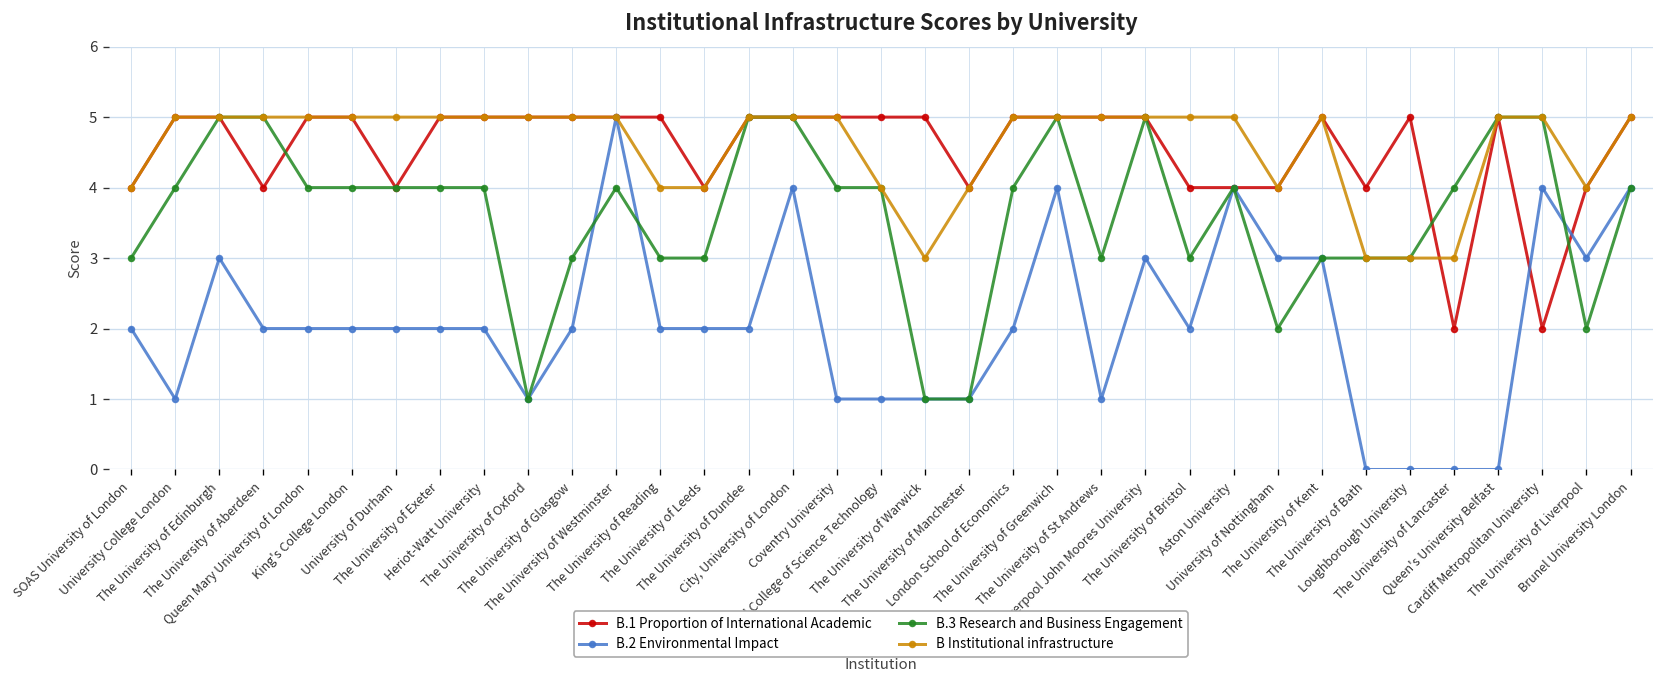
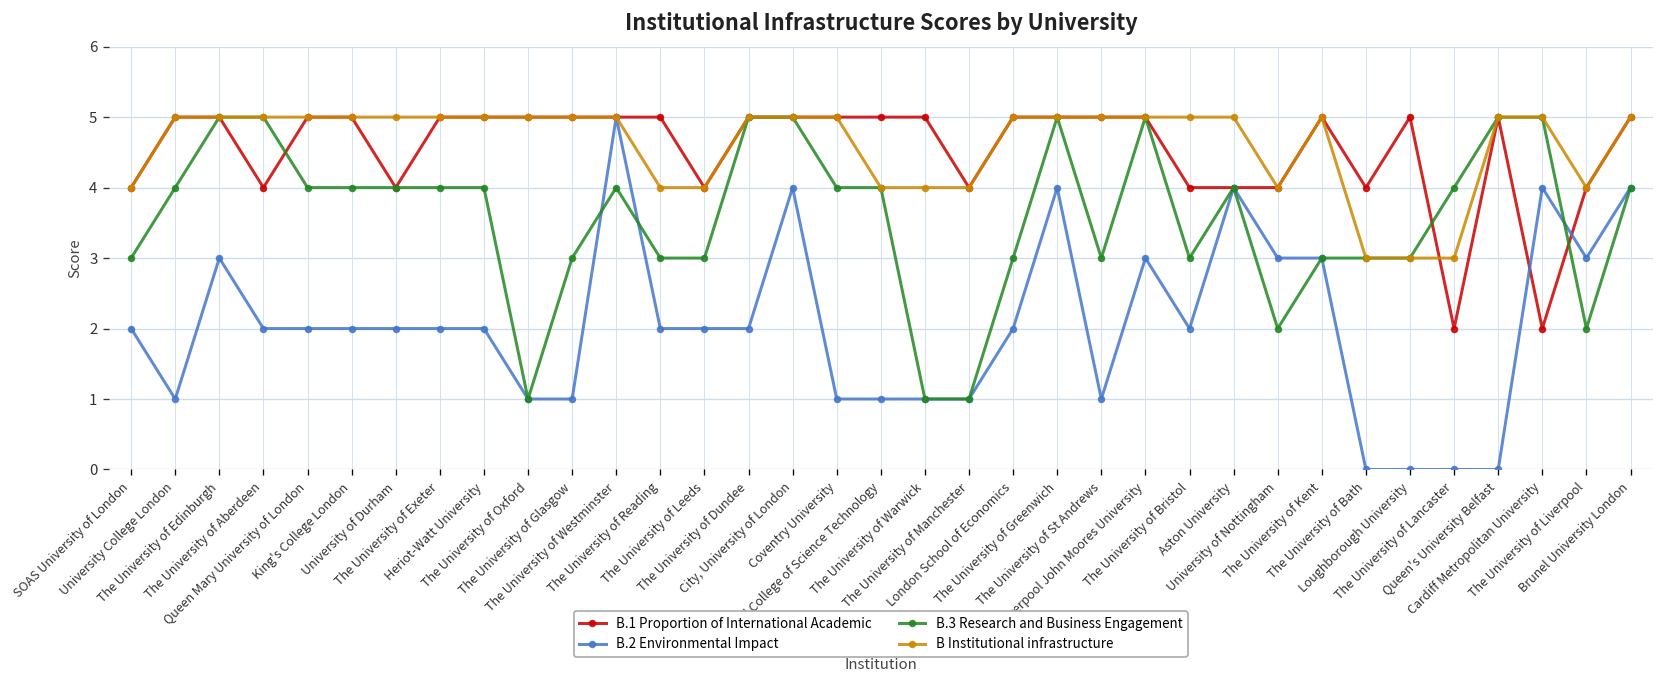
  {
    "B.1 Proportion of International Academic": {
      "The University of Aberdeen": 4,
      "The University of Reading": 5,
      "Imperial College of Science Technology": 5,
      "The University of Warwick": 5,
      "The University of Bristol": 4,
      "The University of Bath": 4,
      "Loughborough University": 5,
      "The University of Lancaster": 2,
      "Cardiff Metropolitan University": 2
    },
    "B.2 Environmental Impact": {
      "SOAS University of London": 2,
      "University College London": 1,
      "The University of Edinburgh": 3,
      "The University of Aberdeen": 2,
      "Queen Mary University of London": 2,
      "King's College London": 2,
      "University of Durham": 2,
      "The University of Exeter": 2,
      "Heriot-Watt University": 2,
-     "The University of Glasgow": 2,
+     "The University of Glasgow": 1,
      "The University of Reading": 2,
      "The University of Leeds": 2,
      "The University of Dundee": 2,
      "City, University of London": 4,
      "Coventry University": 1,
      "Imperial College of Science Technology": 1,
      "London School of Economics": 2,
      "The University of Greenwich": 4,
      "The University of St Andrews": 1,
      "Liverpool John Moores University": 3,
      "The University of Bristol": 2,
      "University of Nottingham": 3,
      "The University of Bath": 0,
      "Loughborough University": 0,
      "The University of Lancaster": 0,
      "Queen's University Belfast": 0,
      "Cardiff Metropolitan University": 4,
      "The University of Liverpool": 3
    },
    "B.3 Research and Business Engagement": {
      "SOAS University of London": 3,
      "University College London": 4,
      "Queen Mary University of London": 4,
      "King's College London": 4,
      "The University of Exeter": 4,
      "Heriot-Watt University": 4,
      "The University of Glasgow": 3,
      "The University of Westminster": 4,
      "The University of Reading": 3,
      "The University of Leeds": 3,
      "Coventry University": 4,
-     "London School of Economics": 4,
+     "London School of Economics": 3,
      "The University of St Andrews": 3,
      "The University of Bristol": 3,
      "University of Nottingham": 2,
      "The University of Lancaster": 4,
      "The University of Liverpool": 2
    },
    "B Institutional infrastructure": {
      "University of Durham": 5,
      "The University of Reading": 4,
-     "The University of Warwick": 3,
+     "The University of Warwick": 4,
      "The University of Bristol": 5,
      "Aston University": 5,
      "The University of Lancaster": 3
    }
  }
